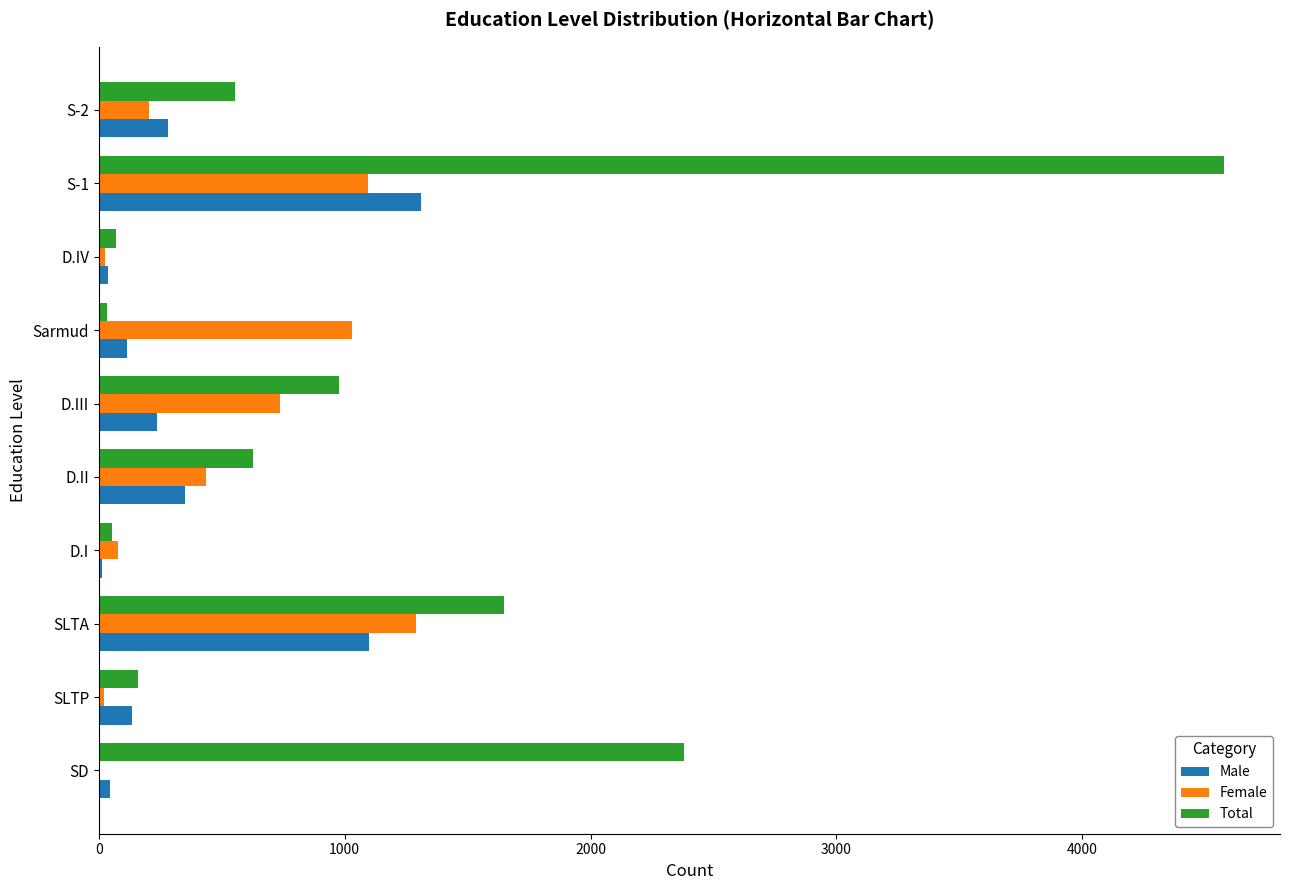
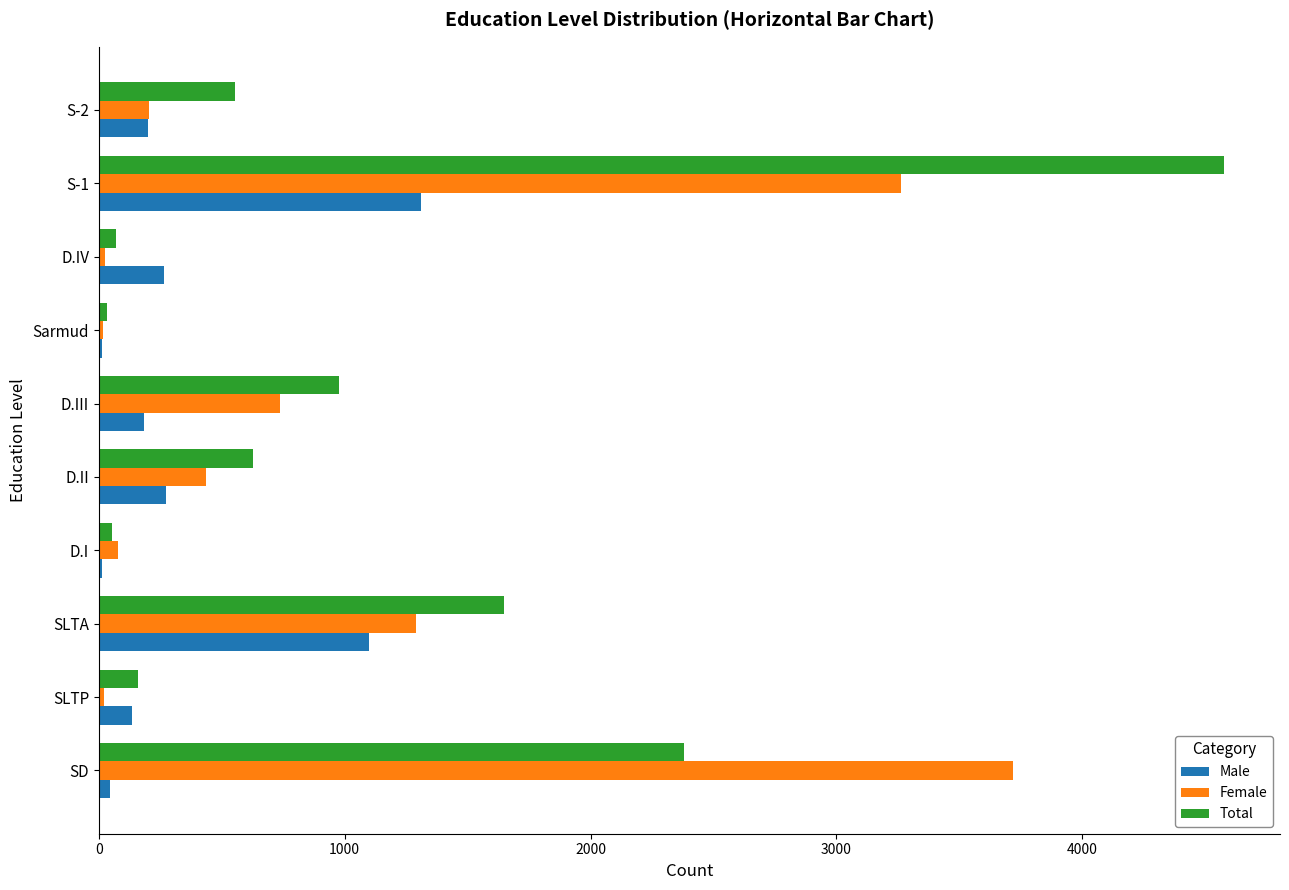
  {
    "Male": {
-     "S-2": 280,
+     "S-2": 200,
      "S-1": 1310,
-     "D.IV": 40,
-     "Sarmud": 120,
-     "D.III": 240,
-     "D.II": 350,
+     "D.IV": 270,
+     "Sarmud": 20,
+     "D.III": 180,
+     "D.II": 280,
      "D.I": 10,
      "SLTA": 1100,
      "SLTP": 140,
      "SD": 50
    },
    "Female": {
      "S-2": 210,
-     "S-1": 1090,
+     "S-1": 3260,
      "D.IV": 30,
-     "Sarmud": 1030,
+     "Sarmud": 20,
      "D.III": 740,
      "D.II": 440,
      "D.I": 80,
      "SLTA": 1290,
      "SLTP": 20,
-     "SD": 10
+     "SD": 3720
    },
    "Total": {
      "S-2": 550,
      "S-1": 4580,
      "D.IV": 70,
      "Sarmud": 30,
      "D.III": 980,
      "D.II": 630,
      "D.I": 60,
      "SLTA": 1650,
      "SLTP": 160,
      "SD": 2380
    }
  }
